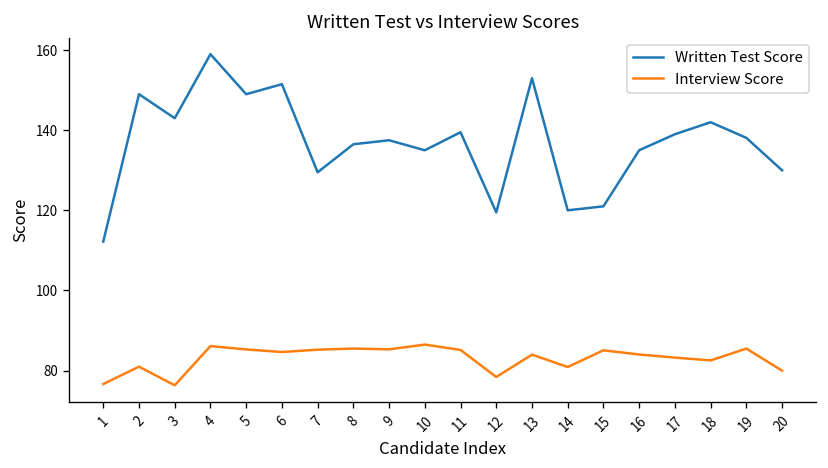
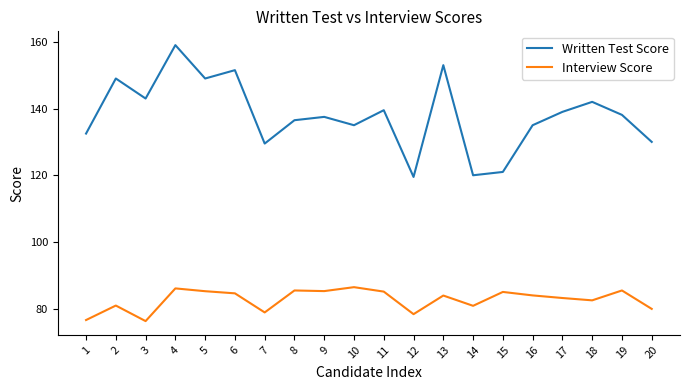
  {
    "Written Test Score": {
-     "1": 112,
+     "1": 133,
      "2": 149,
      "3": 143,
      "4": 159,
      "5": 149,
      "6": 152,
      "7": 130,
      "8": 137,
      "9": 138,
      "10": 135,
      "11": 140,
      "12": 120,
      "13": 153,
      "14": 120,
      "15": 121,
      "16": 135,
      "17": 139,
      "18": 142,
      "19": 138,
      "20": 130
    },
    "Interview Score": {
      "1": 77,
      "2": 81,
      "3": 76,
      "4": 86,
      "5": 85,
      "6": 85,
-     "7": 85,
+     "7": 79,
      "8": 85,
      "9": 85,
      "10": 86,
      "11": 85,
      "12": 78,
      "13": 84,
      "14": 81,
      "15": 85,
      "16": 84,
      "17": 83,
      "18": 83,
      "19": 85,
      "20": 80
    }
  }
